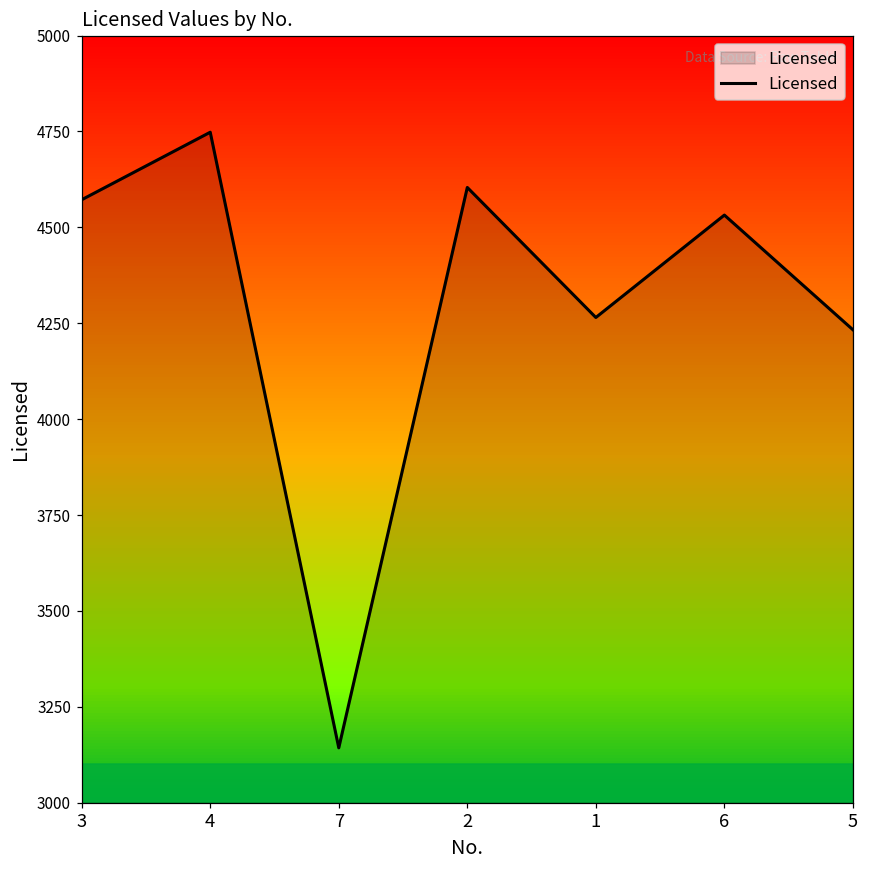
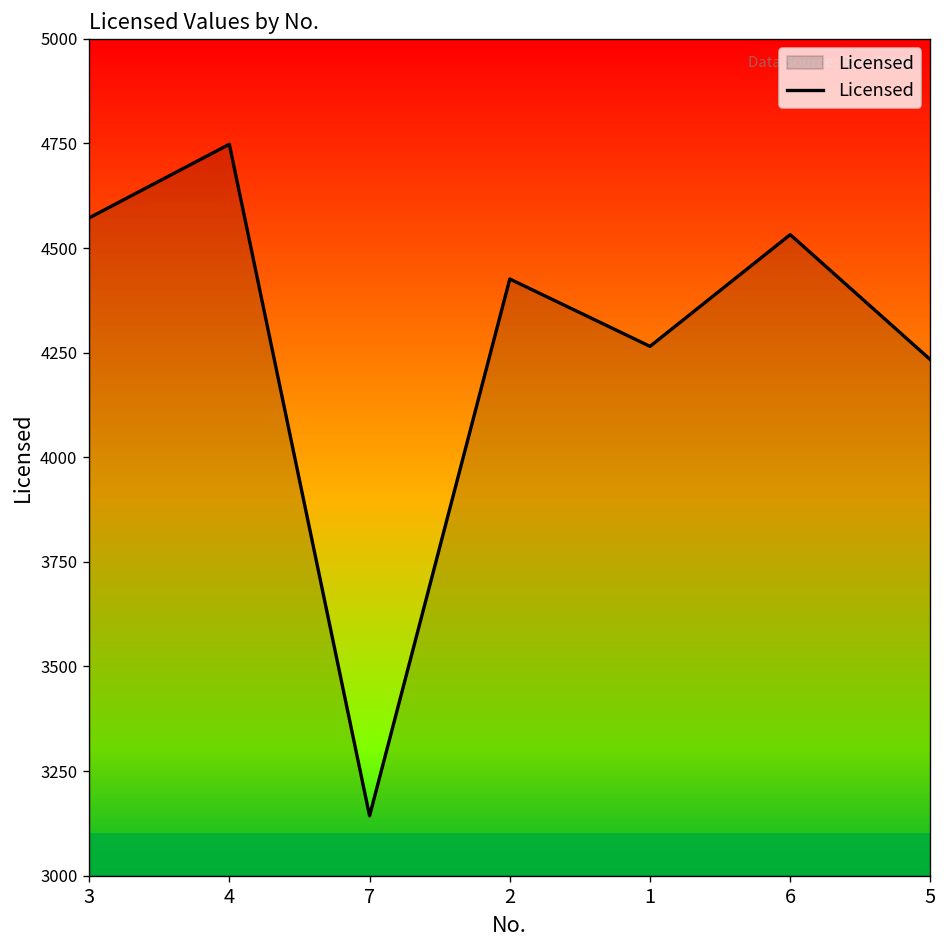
  {
    "3": 4570,
    "4": 4750,
    "7": 3140,
-   "2": 4600,
+   "2": 4430,
    "1": 4270,
    "6": 4530,
    "5": 4230
  }
